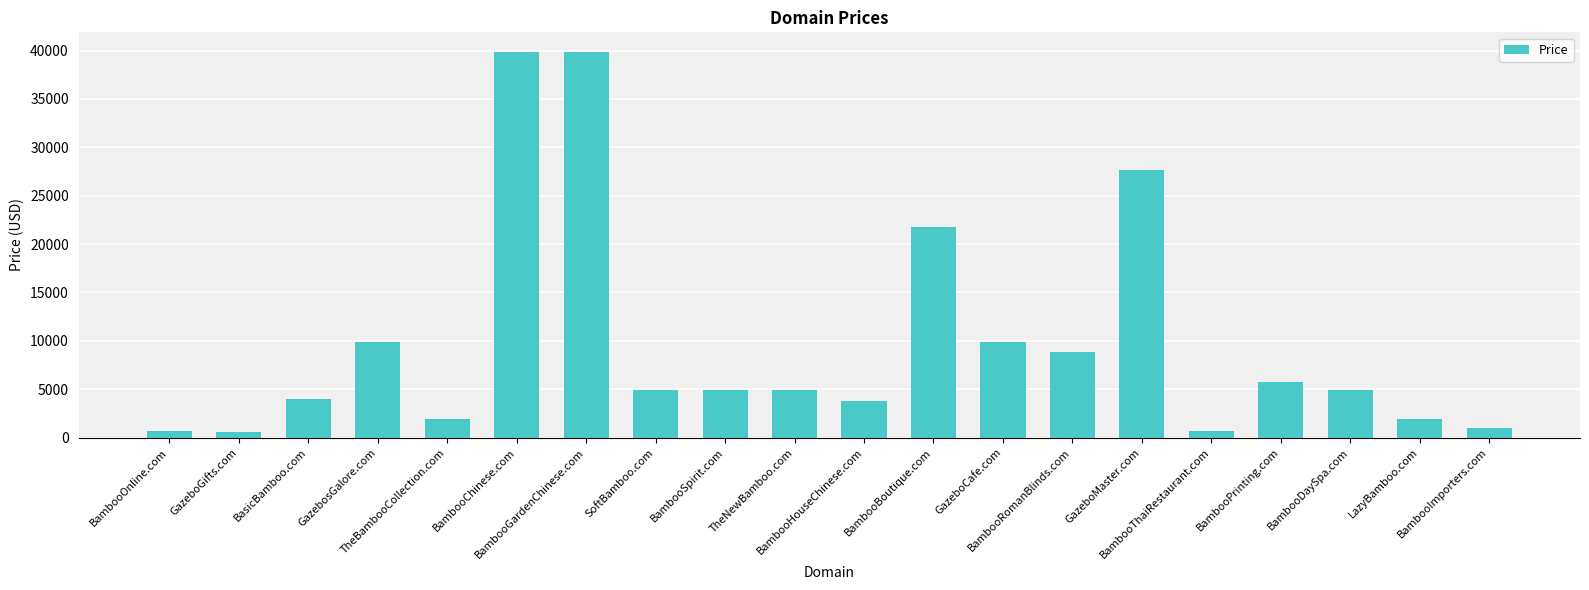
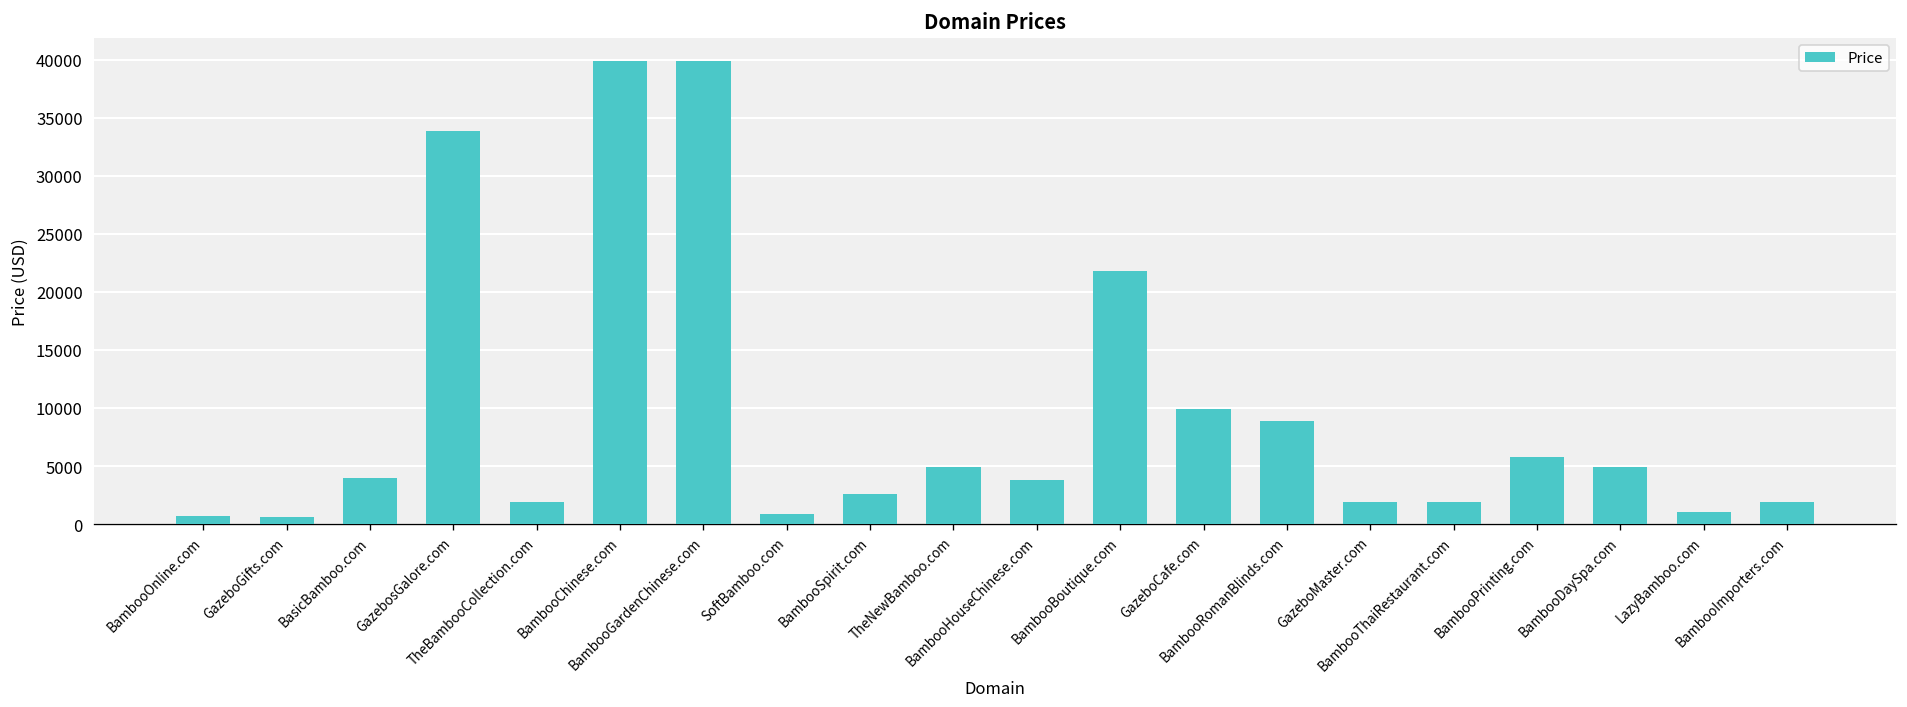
  {
    "BambooOnline.com": 1000,
    "GazeboGifts.com": 1000,
    "BasicBamboo.com": 4000,
-   "GazebosGalore.com": 10000,
+   "GazebosGalore.com": 34000,
    "TheBambooCollection.com": 2000,
    "BambooChinese.com": 40000,
    "BambooGardenChinese.com": 40000,
-   "SoftBamboo.com": 5000,
-   "BambooSpirit.com": 5000,
+   "SoftBamboo.com": 1000,
+   "BambooSpirit.com": 3000,
    "TheNewBamboo.com": 5000,
    "BambooHouseChinese.com": 4000,
    "BambooBoutique.com": 22000,
    "GazeboCafe.com": 10000,
    "BambooRomanBlinds.com": 9000,
-   "GazeboMaster.com": 28000,
-   "BambooThaiRestaurant.com": 1000,
+   "GazeboMaster.com": 2000,
+   "BambooThaiRestaurant.com": 2000,
    "BambooPrinting.com": 6000,
    "BambooDaySpa.com": 5000,
-   "LazyBamboo.com": 2000,
-   "BambooImporters.com": 1000
+   "LazyBamboo.com": 1000,
+   "BambooImporters.com": 2000
  }
